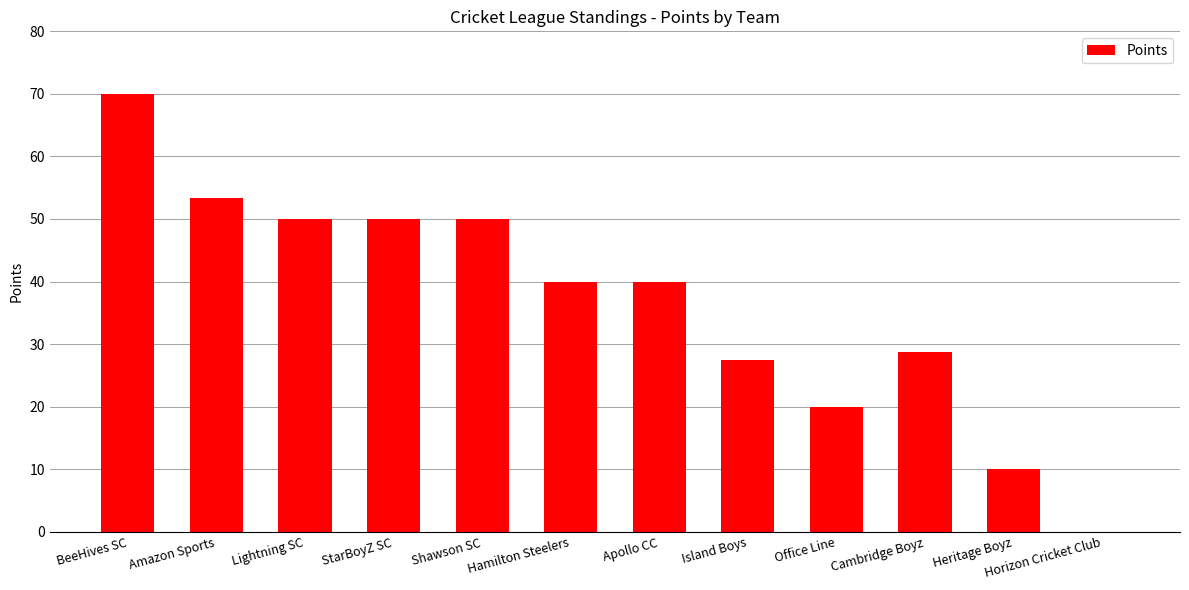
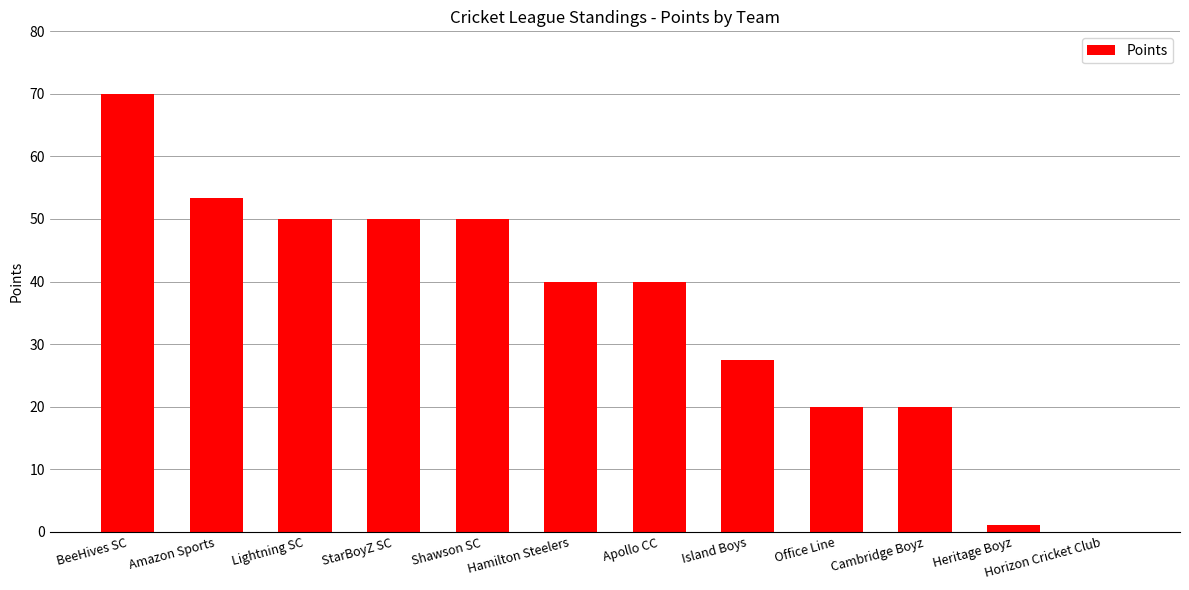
  {
    "BeeHives SC": 70,
    "Amazon Sports": 53,
    "Lightning SC": 50,
    "StarBoyZ SC": 50,
    "Shawson SC": 50,
    "Hamilton Steelers": 40,
    "Apollo CC": 40,
    "Island Boys": 28,
    "Office Line": 20,
-   "Cambridge Boyz": 29,
-   "Heritage Boyz": 10,
+   "Cambridge Boyz": 20,
+   "Heritage Boyz": 1,
    "Horizon Cricket Club": 0
  }
